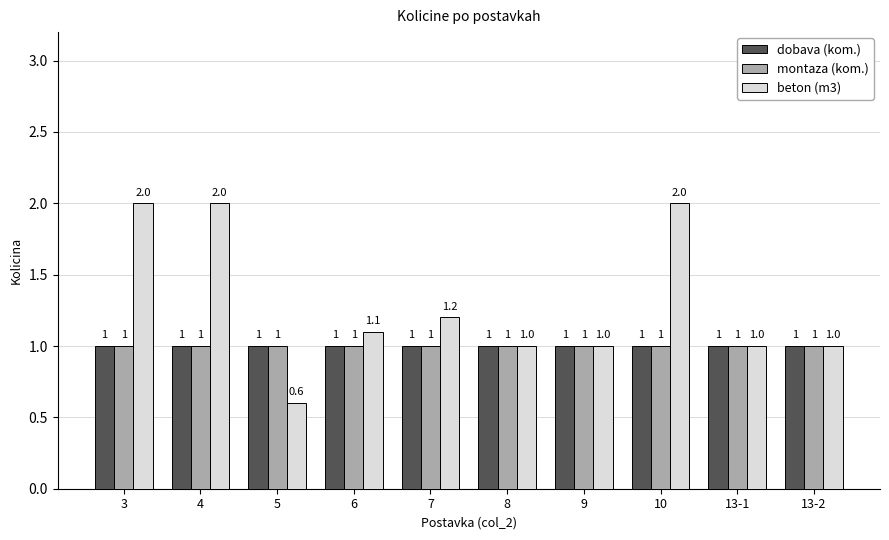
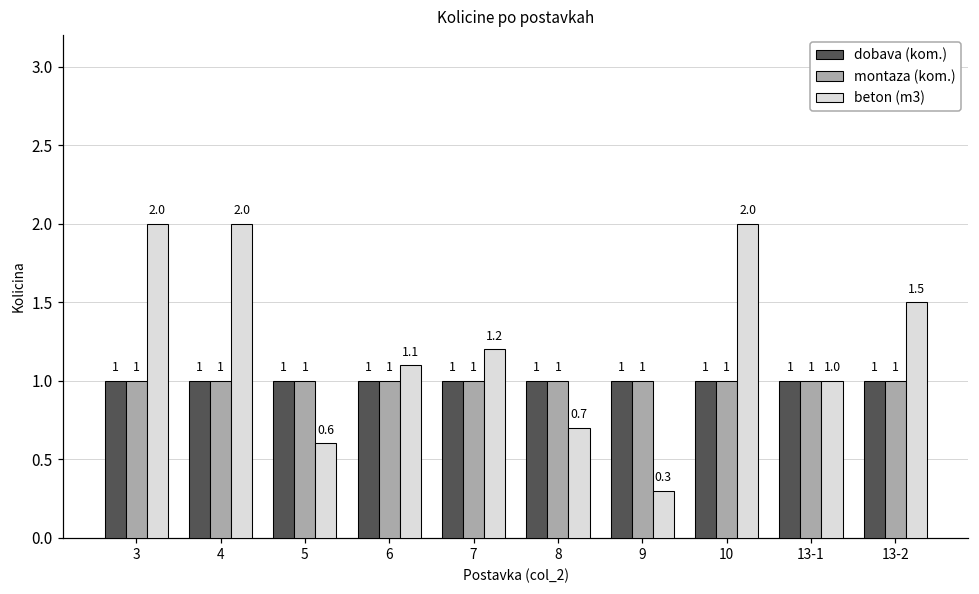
  {
    "dobava (kom.)": {
      "3": 1,
      "4": 1,
      "5": 1,
      "6": 1,
      "7": 1,
      "8": 1,
      "9": 1,
      "10": 1,
      "13-1": 1,
      "13-2": 1
    },
    "montaza (kom.)": {
      "3": 1,
      "4": 1,
      "5": 1,
      "6": 1,
      "7": 1,
      "8": 1,
      "9": 1,
      "10": 1,
      "13-1": 1,
      "13-2": 1
    },
    "beton (m3)": {
      "3": 2.0,
      "4": 2.0,
      "5": 0.6,
      "6": 1.1,
      "7": 1.2,
-     "8": 1.0,
-     "9": 1.0,
+     "8": 0.7,
+     "9": 0.3,
      "10": 2.0,
      "13-1": 1.0,
-     "13-2": 1.0
+     "13-2": 1.5
    }
  }
